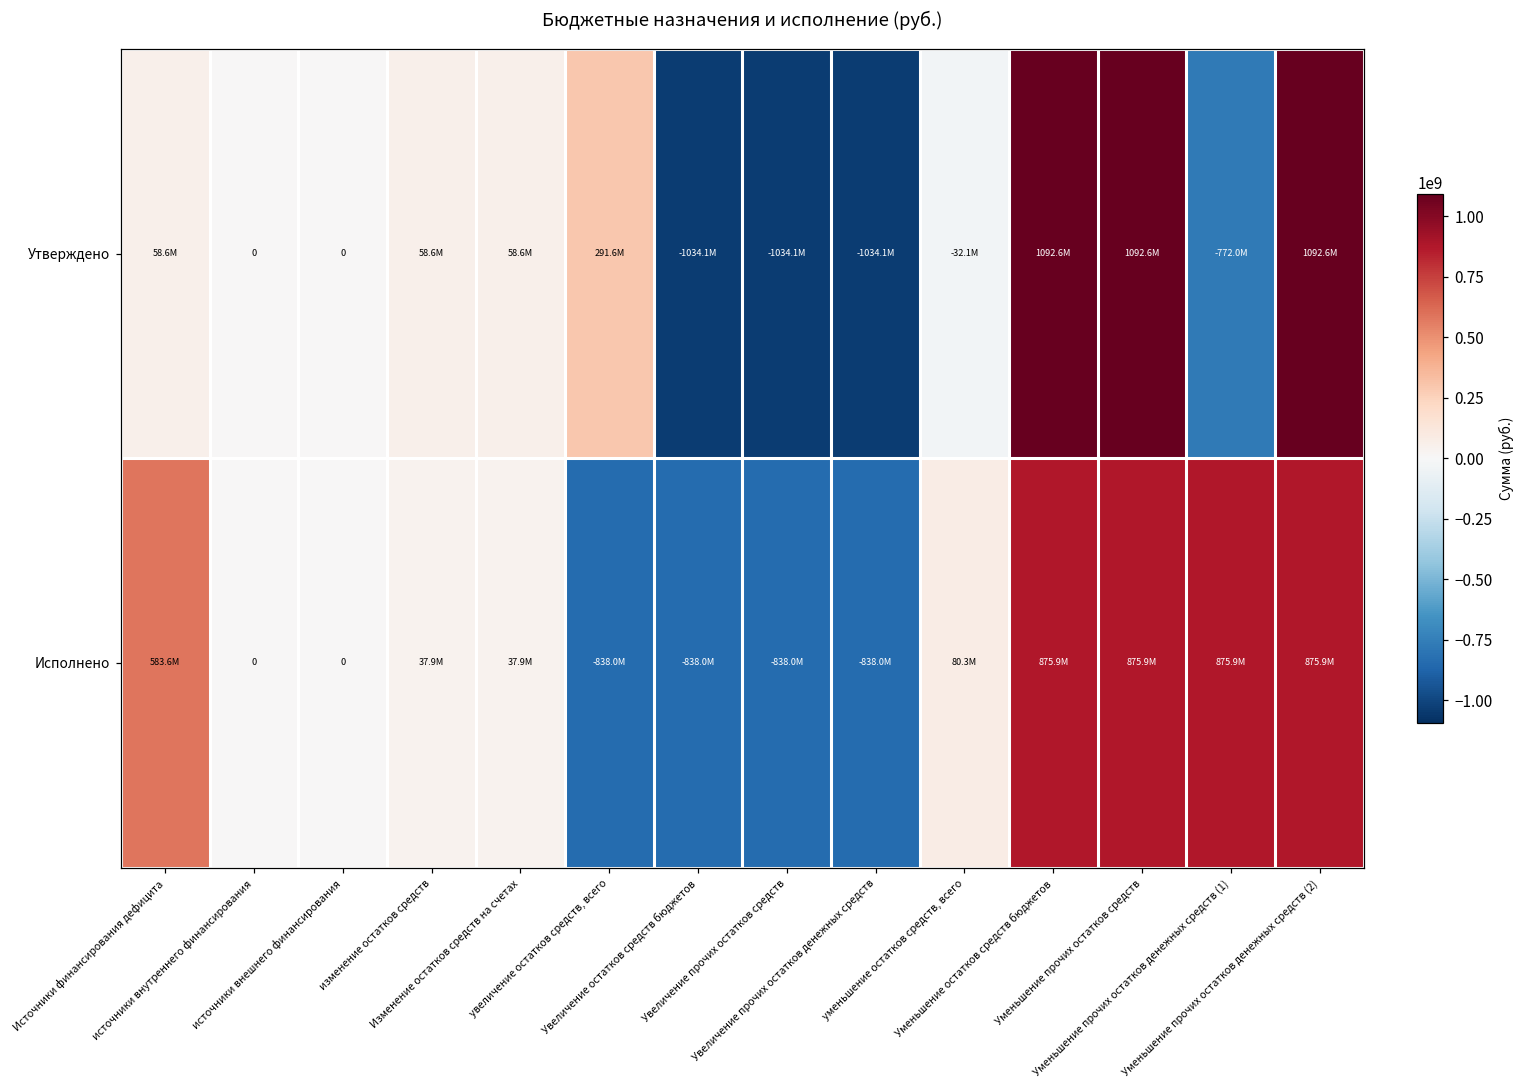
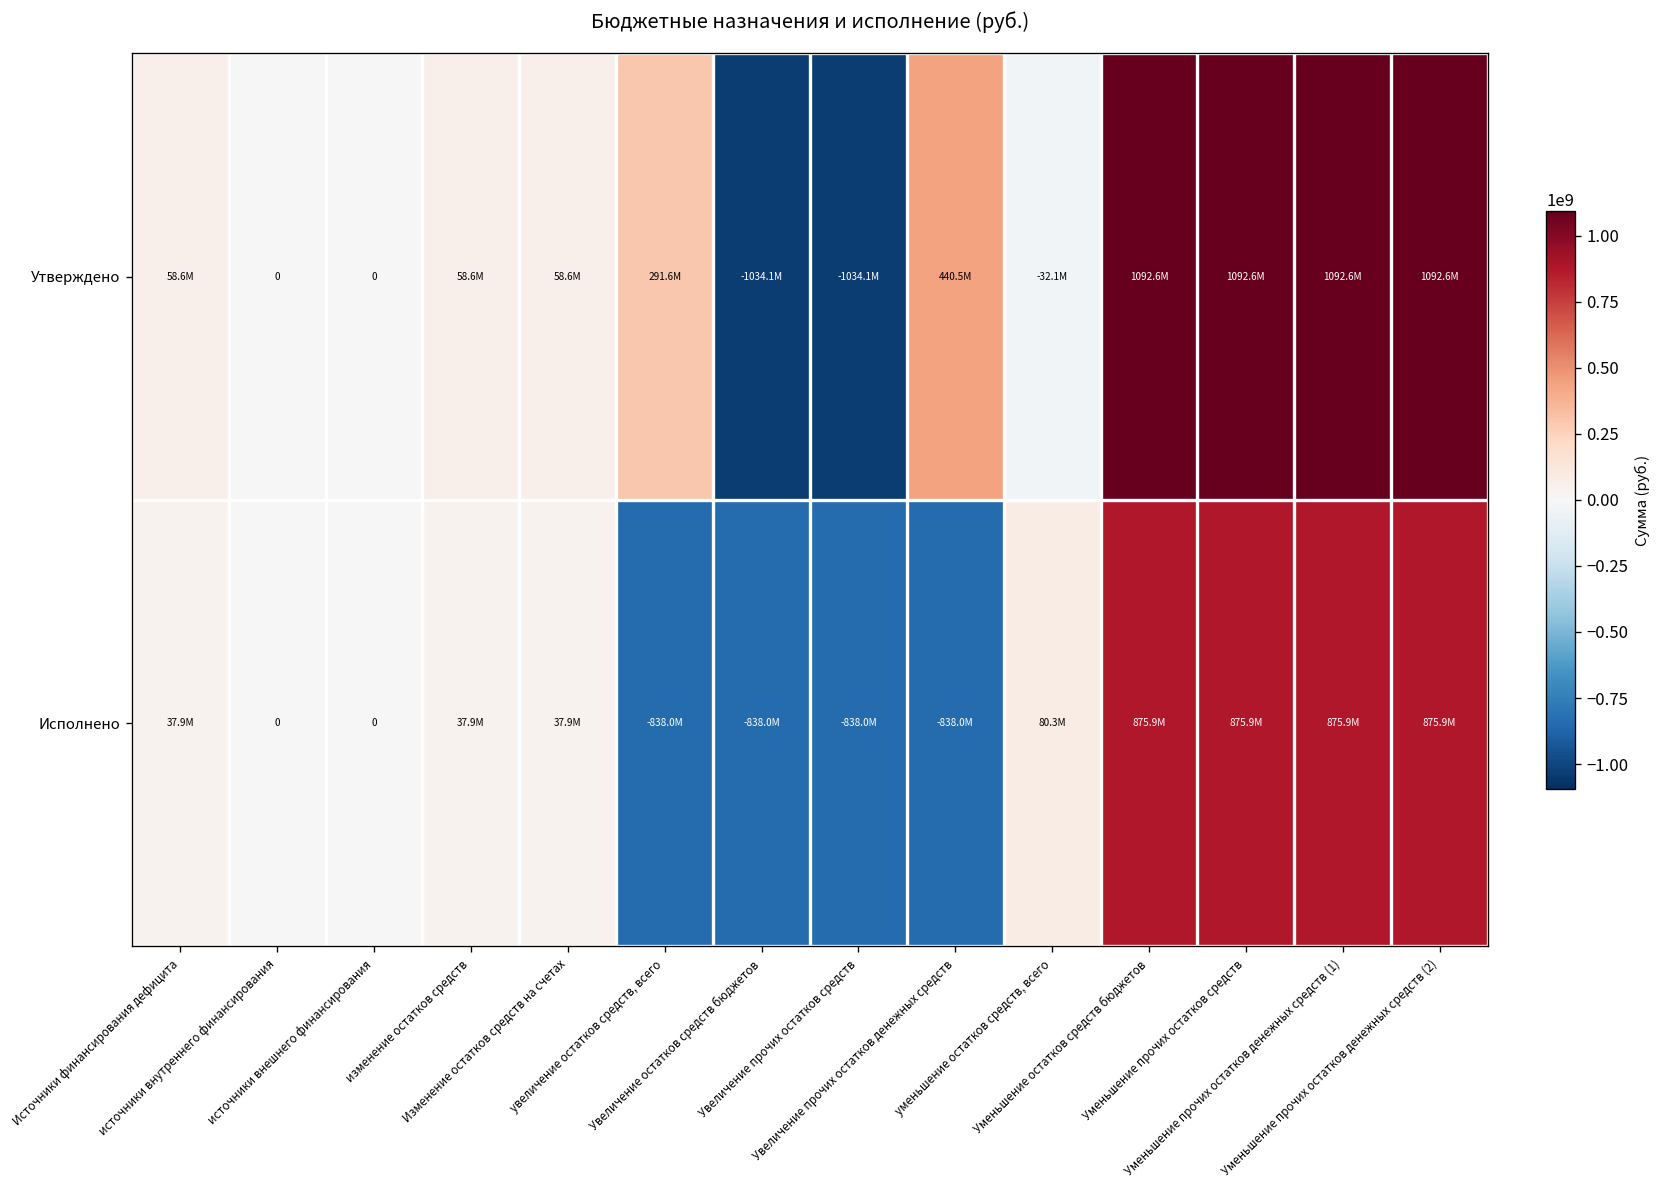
  {
    "Утверждено": {
      "Источники финансирования дефицита": "58.6M",
      "источники внутреннего финансирования": "0",
      "источники внешнего финансирования": "0",
      "изменение остатков средств": "58.6M",
      "Изменение остатков средств на счетах": "58.6M",
      "увеличение остатков средств, всего": "291.6M",
      "Увеличение остатков средств бюджетов": "-1034.1M",
      "Увеличение прочих остатков средств": "-1034.1M",
-     "Увеличение прочих остатков денежных средств": "-1034.1M",
+     "Увеличение прочих остатков денежных средств": "440.5M",
      "уменьшение остатков средств, всего": "-32.1M",
      "Уменьшение остатков средств бюджетов": "1092.6M",
      "Уменьшение прочих остатков средств": "1092.6M",
-     "Уменьшение прочих остатков денежных средств (1)": "-772.0M",
+     "Уменьшение прочих остатков денежных средств (1)": "1092.6M",
      "Уменьшение прочих остатков денежных средств (2)": "1092.6M"
    },
    "Исполнено": {
-     "Источники финансирования дефицита": "583.6M",
+     "Источники финансирования дефицита": "37.9M",
      "источники внутреннего финансирования": "0",
      "источники внешнего финансирования": "0",
      "изменение остатков средств": "37.9M",
      "Изменение остатков средств на счетах": "37.9M",
      "увеличение остатков средств, всего": "-838.0M",
      "Увеличение остатков средств бюджетов": "-838.0M",
      "Увеличение прочих остатков средств": "-838.0M",
      "Увеличение прочих остатков денежных средств": "-838.0M",
      "уменьшение остатков средств, всего": "80.3M",
      "Уменьшение остатков средств бюджетов": "875.9M",
      "Уменьшение прочих остатков средств": "875.9M",
      "Уменьшение прочих остатков денежных средств (1)": "875.9M",
      "Уменьшение прочих остатков денежных средств (2)": "875.9M"
    }
  }
